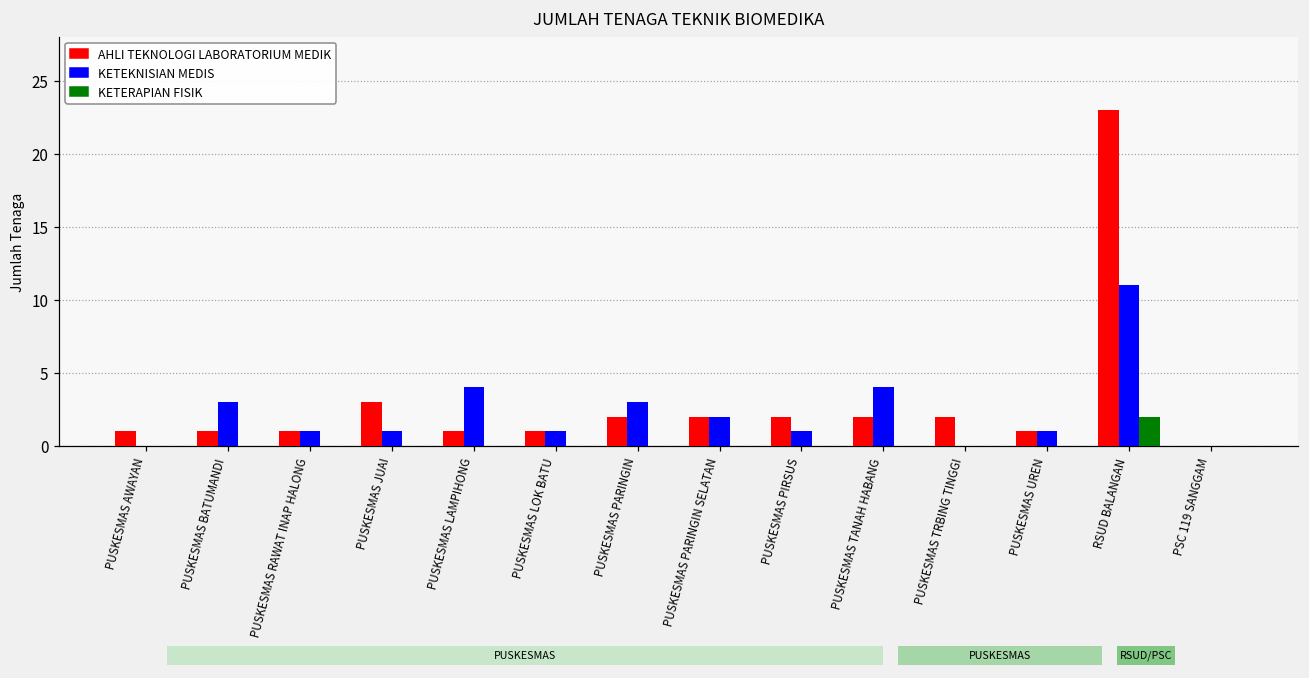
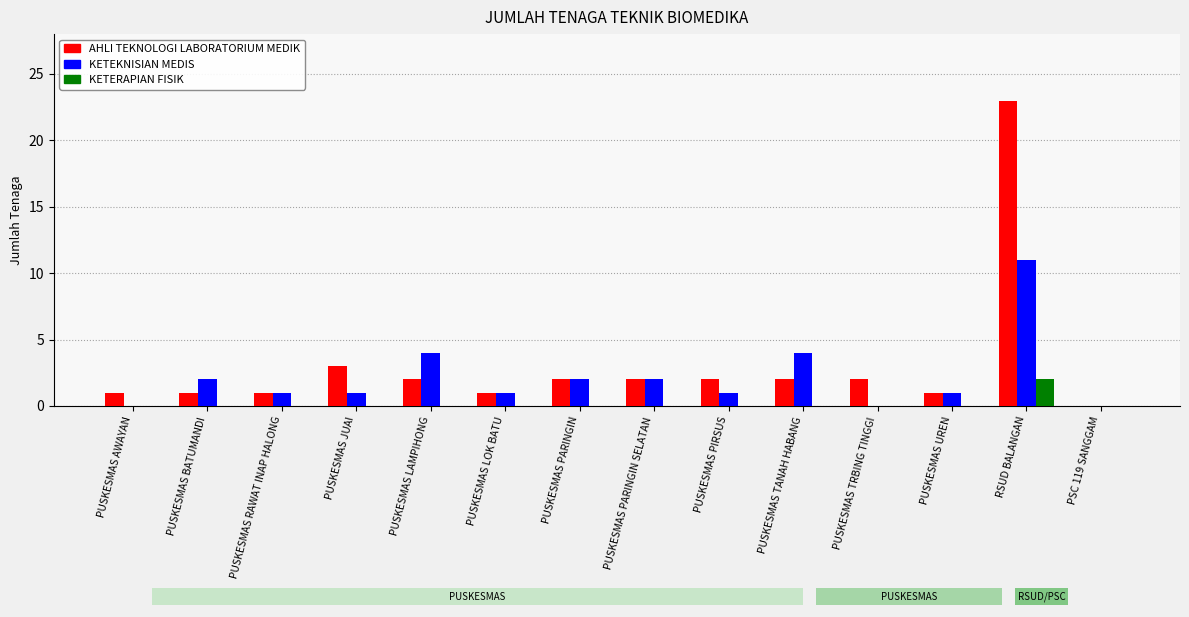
  {
    "JUMLAH TENAGA TEKNIK BIOMEDIKA": {
      "AHLI TEKNOLOGI LABORATORIUM MEDIK": {
        "PUSKESMAS AWAYAN": 1,
        "PUSKESMAS BATUMANDI": 1,
        "PUSKESMAS RAWAT INAP HALONG": 1,
        "PUSKESMAS JUAI": 3,
-       "PUSKESMAS LAMPIHONG": 1,
+       "PUSKESMAS LAMPIHONG": 2,
        "PUSKESMAS LOK BATU": 1,
        "PUSKESMAS PARINGIN": 2,
        "PUSKESMAS PARINGIN SELATAN": 2,
        "PUSKESMAS PIRSUS": 2,
        "PUSKESMAS TANAH HABANG": 2,
        "PUSKESMAS TRBING TINGGI": 2,
        "PUSKESMAS UREN": 1,
        "RSUD BALANGAN": 23,
        "PSC 119 SANGGAM": 0
      },
      "KETEKNISIAN MEDIS": {
        "PUSKESMAS AWAYAN": 0,
-       "PUSKESMAS BATUMANDI": 3,
+       "PUSKESMAS BATUMANDI": 2,
        "PUSKESMAS RAWAT INAP HALONG": 1,
        "PUSKESMAS JUAI": 1,
        "PUSKESMAS LAMPIHONG": 4,
        "PUSKESMAS LOK BATU": 1,
-       "PUSKESMAS PARINGIN": 3,
+       "PUSKESMAS PARINGIN": 2,
        "PUSKESMAS PARINGIN SELATAN": 2,
        "PUSKESMAS PIRSUS": 1,
        "PUSKESMAS TANAH HABANG": 4,
        "PUSKESMAS TRBING TINGGI": 0,
        "PUSKESMAS UREN": 1,
        "RSUD BALANGAN": 11,
        "PSC 119 SANGGAM": 0
      },
      "KETERAPIAN FISIK": {
        "PUSKESMAS AWAYAN": 0,
        "PUSKESMAS BATUMANDI": 0,
        "PUSKESMAS RAWAT INAP HALONG": 0,
        "PUSKESMAS JUAI": 0,
        "PUSKESMAS LAMPIHONG": 0,
        "PUSKESMAS LOK BATU": 0,
        "PUSKESMAS PARINGIN": 0,
        "PUSKESMAS PARINGIN SELATAN": 0,
        "PUSKESMAS PIRSUS": 0,
        "PUSKESMAS TANAH HABANG": 0,
        "PUSKESMAS TRBING TINGGI": 0,
        "PUSKESMAS UREN": 0,
        "RSUD BALANGAN": 2,
        "PSC 119 SANGGAM": 0
      }
    }
  }
